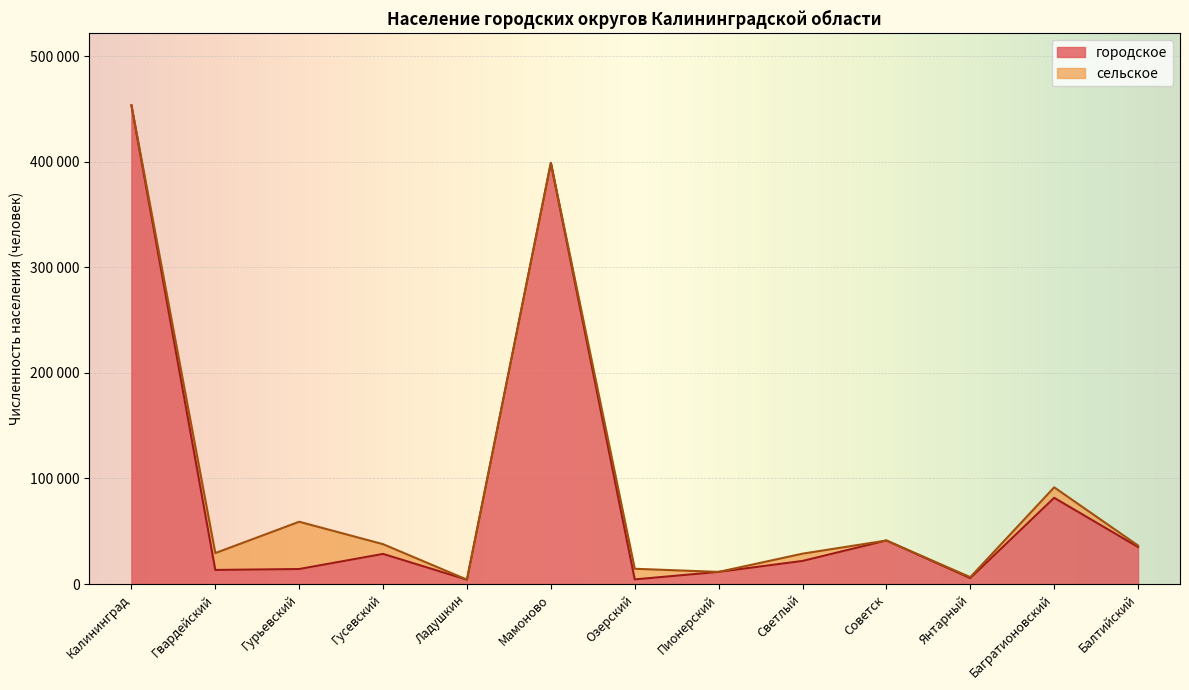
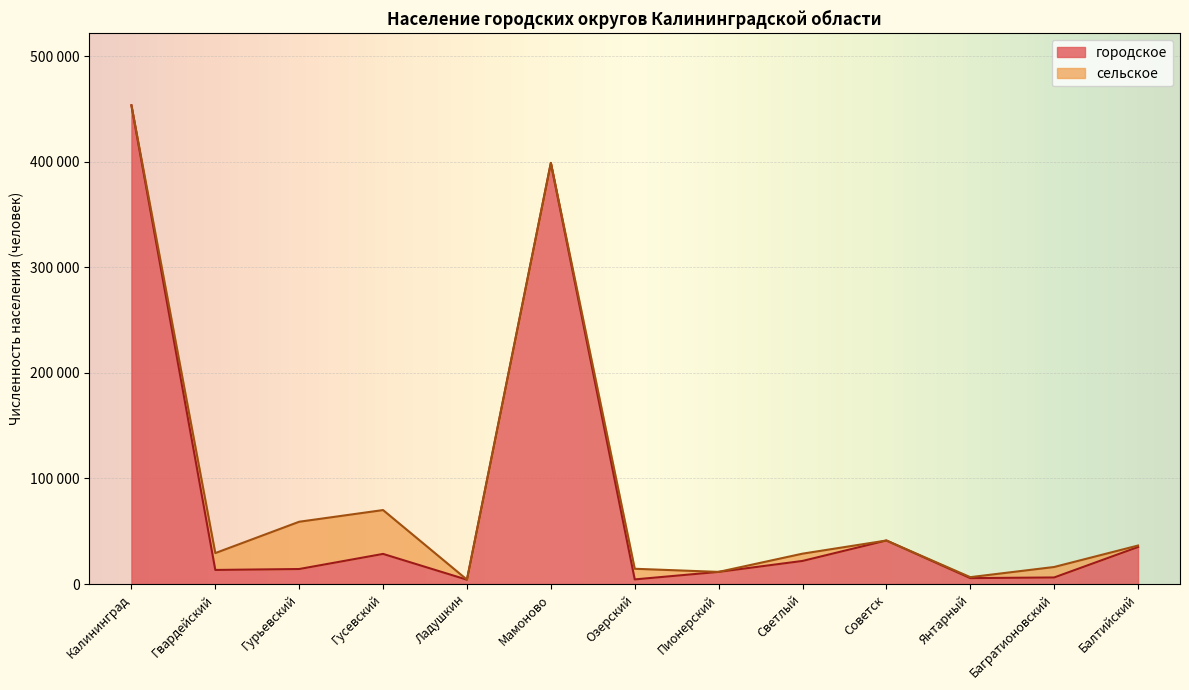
  {
    "городское": {
      "Гвардейский": 13000,
      "Гурьевский": 14000,
      "Гусевский": 29000,
      "Озерский": 4000,
      "Светлый": 22000,
-     "Багратионовский": 82000
+     "Багратионовский": 6000
    },
    "сельское": {
      "Гвардейский": 16000,
      "Гурьевский": 45000,
-     "Гусевский": 9000,
+     "Гусевский": 42000,
      "Озерский": 10000,
      "Светлый": 7000,
      "Багратионовский": 10000
    }
  }
